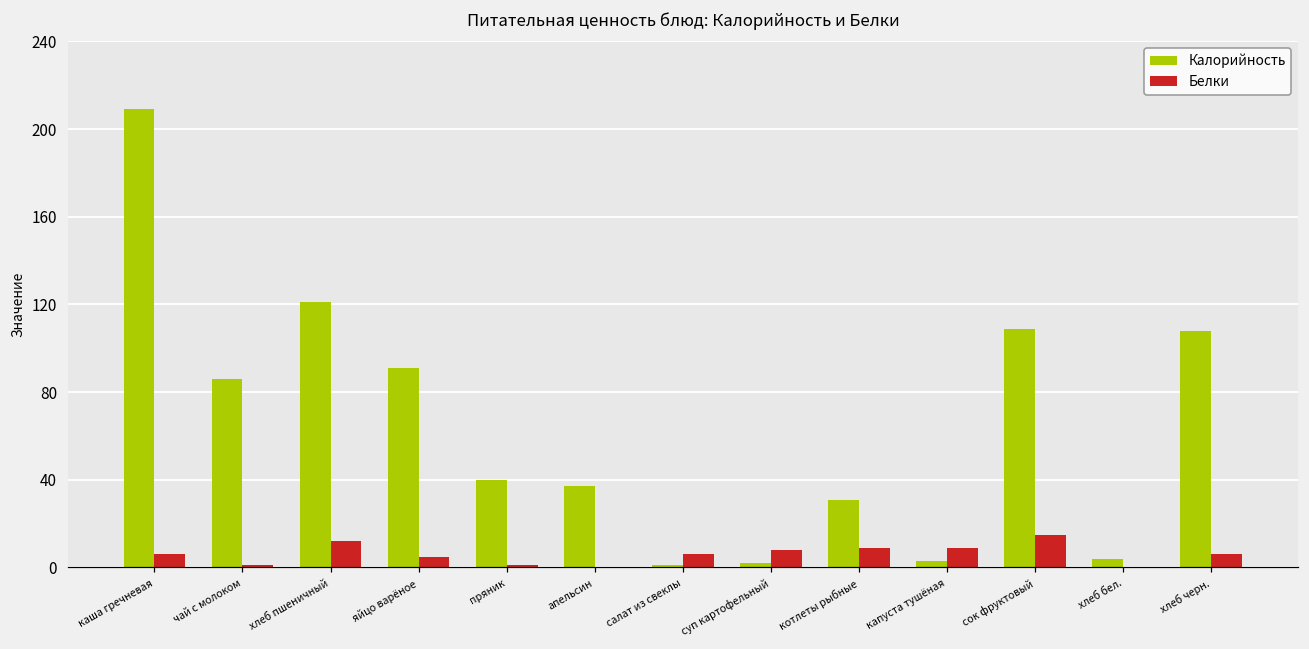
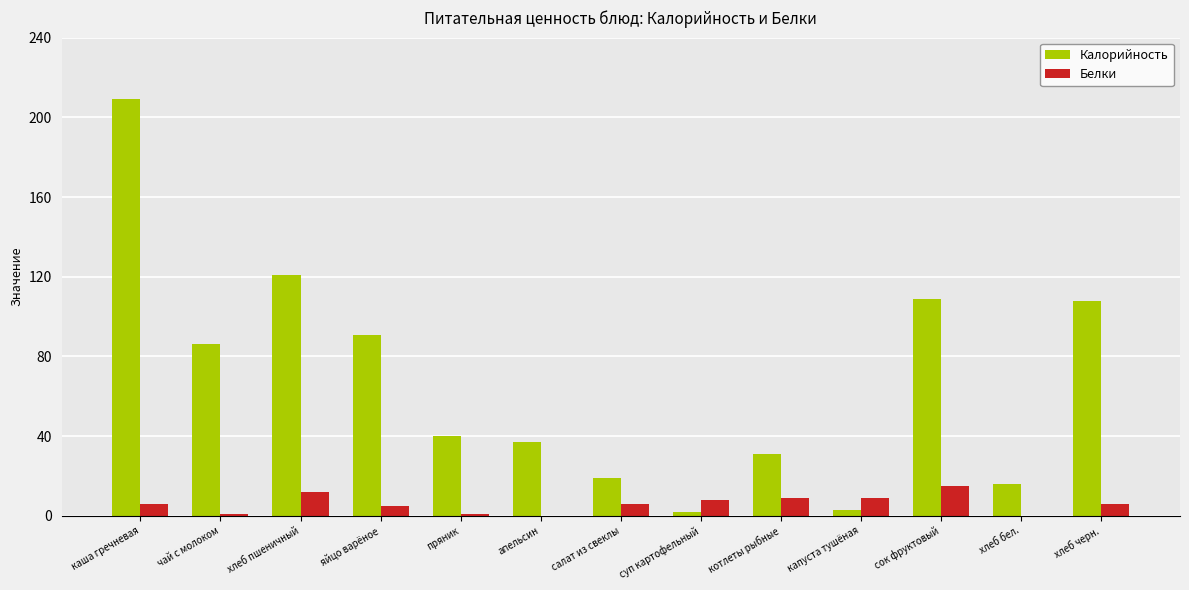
  {
    "Калорийность": {
      "каша гречневая": 209,
      "чай с молоком": 86,
      "хлеб пшеничный": 121,
      "яйцо варёное": 91,
      "пряник": 40,
      "апельсин": 37,
-     "салат из свеклы": 1,
+     "салат из свеклы": 19,
      "суп картофельный": 2,
      "котлеты рыбные": 31,
      "капуста тушёная": 3,
      "сок фруктовый": 109,
-     "хлеб бел.": 4,
+     "хлеб бел.": 16,
      "хлеб черн.": 108
    },
    "Белки": {
      "каша гречневая": 6,
      "хлеб пшеничный": 12,
      "яйцо варёное": 5,
      "апельсин": 0,
      "салат из свеклы": 6,
      "суп картофельный": 8,
      "котлеты рыбные": 9,
      "капуста тушёная": 9,
      "сок фруктовый": 15,
      "хлеб бел.": 0,
      "хлеб черн.": 6
    }
  }
